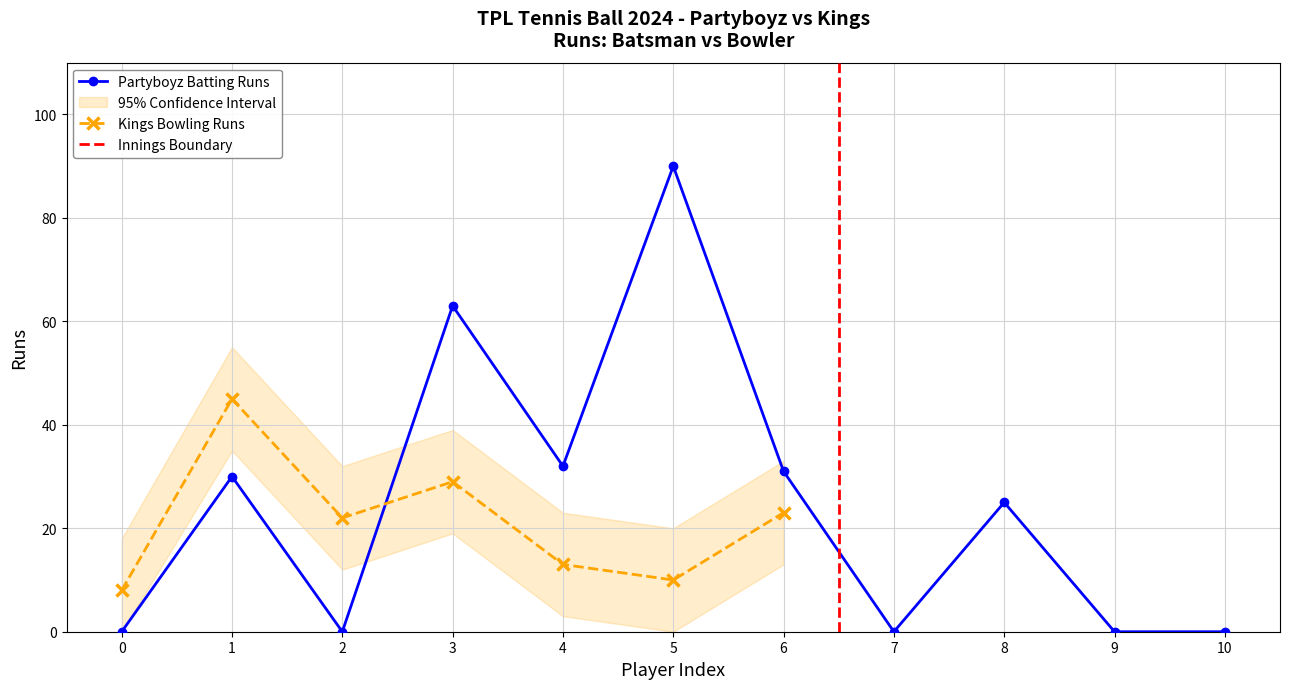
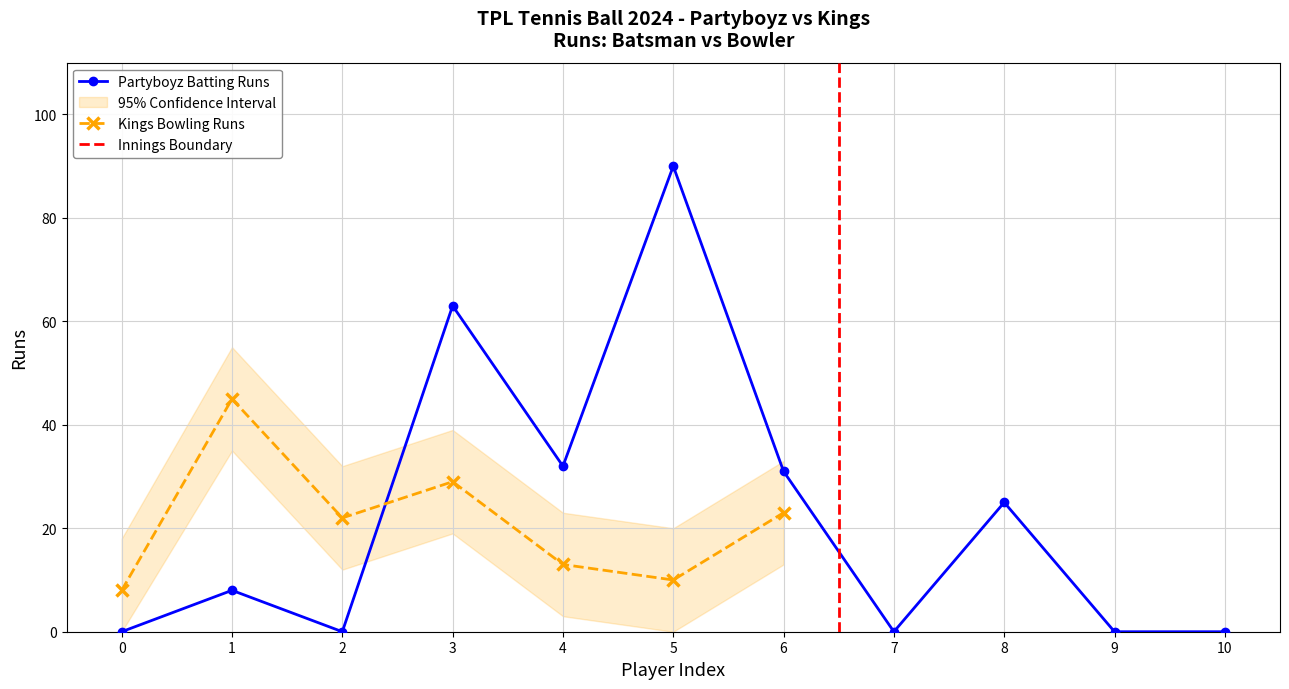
  {
    "Partyboyz Batting Runs": {
      "0": 0,
-     "1": 30,
+     "1": 8,
      "2": 0,
      "3": 63,
      "4": 32,
      "5": 90,
      "6": 31,
      "7": 0,
      "8": 25,
      "9": 0,
      "10": 0
    }
  }
